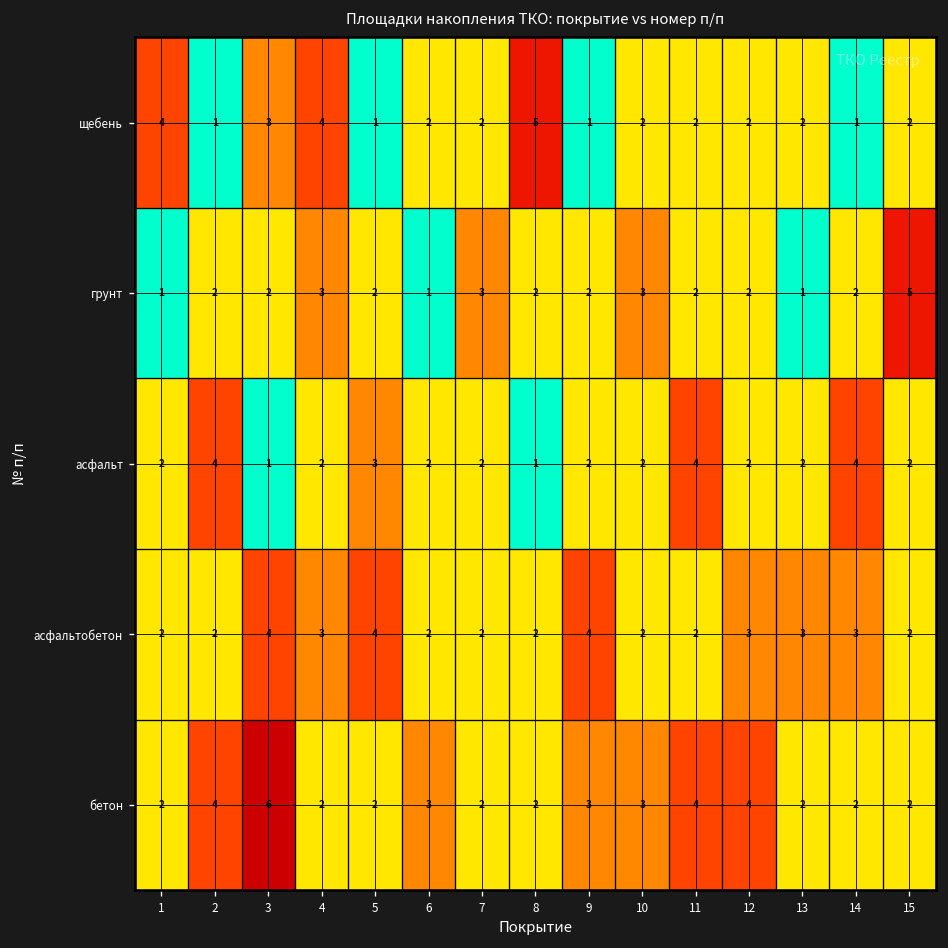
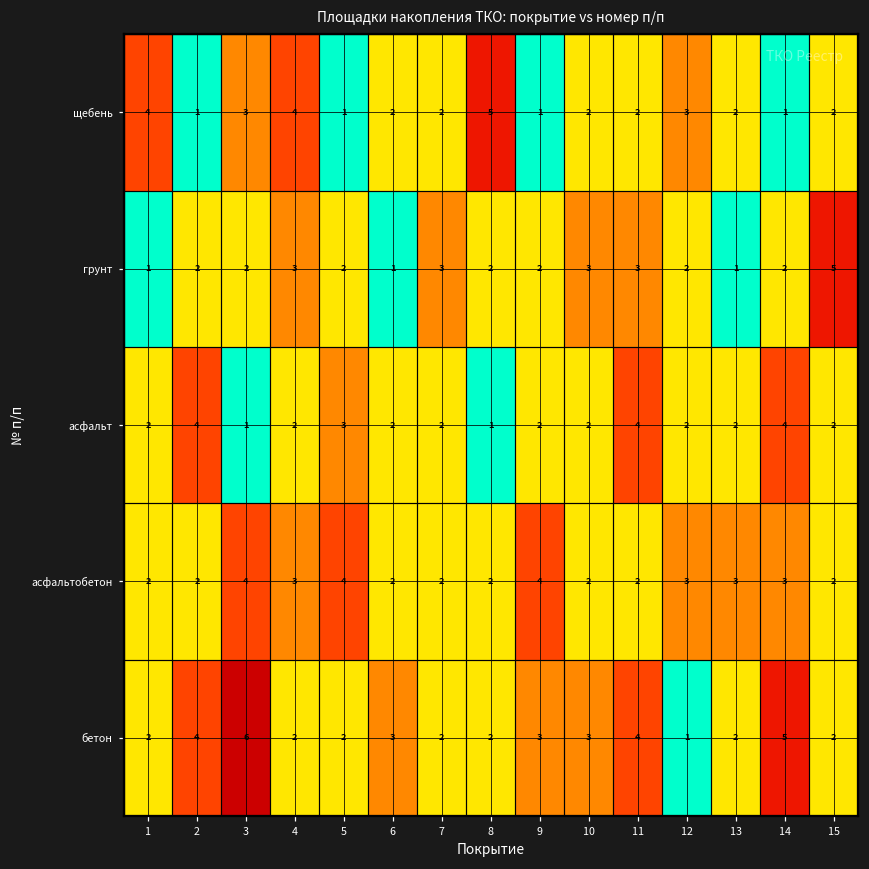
  {
    "щебень": {
      "1": 4,
      "2": 1,
      "3": 3,
      "4": 4,
      "5": 1,
      "6": 2,
      "7": 2,
      "8": 5,
      "9": 1,
      "10": 2,
      "11": 2,
-     "12": 2,
+     "12": 3,
      "13": 2,
      "15": 2
    },
    "грунт": {
      "1": 1,
      "2": 2,
      "3": 2,
      "4": 3,
      "5": 2,
      "6": 1,
      "7": 3,
      "8": 2,
      "9": 2,
      "10": 3,
-     "11": 2,
+     "11": 3,
      "12": 2,
      "13": 1,
      "14": 2,
      "15": 5
    },
    "асфальт": {
      "1": 2,
      "2": 4,
      "3": 1,
      "4": 2,
      "5": 3,
      "6": 2,
      "7": 2,
      "8": 1,
      "9": 2,
      "10": 2,
      "11": 4,
      "12": 2,
      "13": 2,
      "14": 4,
      "15": 2
    },
    "асфальтобетон": {
      "1": 2,
      "2": 2,
      "3": 4,
      "4": 3,
      "5": 4,
      "6": 2,
      "7": 2,
      "8": 2,
      "9": 4,
      "10": 2,
      "11": 2,
      "12": 3,
      "13": 3,
      "14": 3,
      "15": 2
    },
    "бетон": {
      "1": 2,
      "2": 4,
      "3": 6,
      "4": 2,
      "5": 2,
      "6": 3,
      "7": 2,
      "8": 2,
      "9": 3,
      "10": 3,
      "11": 4,
-     "12": 4,
+     "12": 1,
      "13": 2,
-     "14": 2,
+     "14": 5,
      "15": 2
    }
  }
